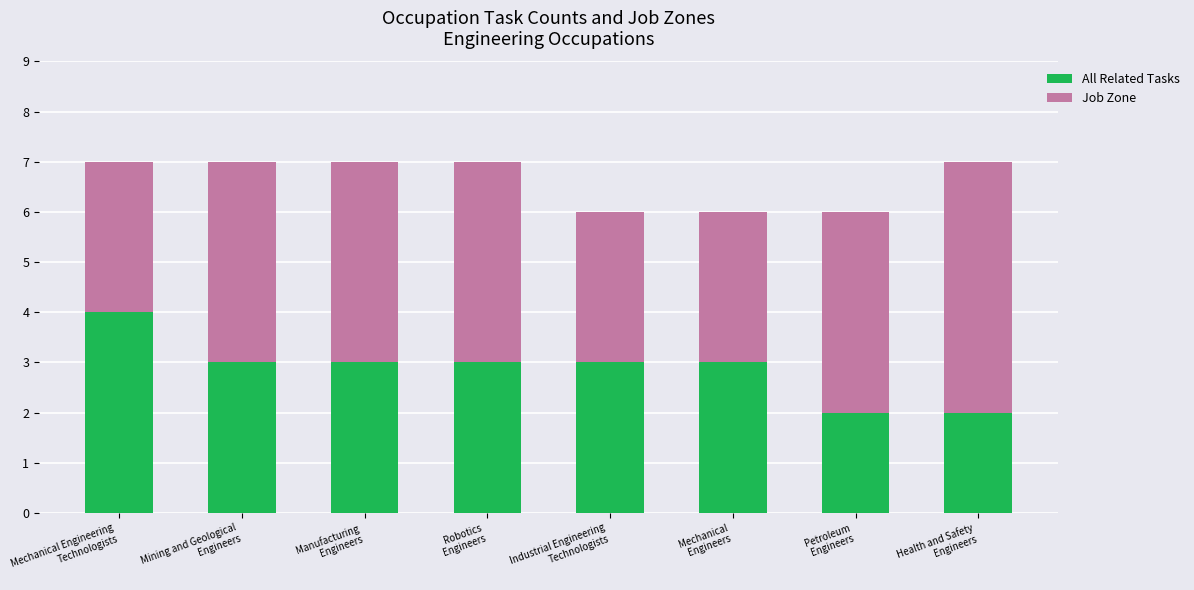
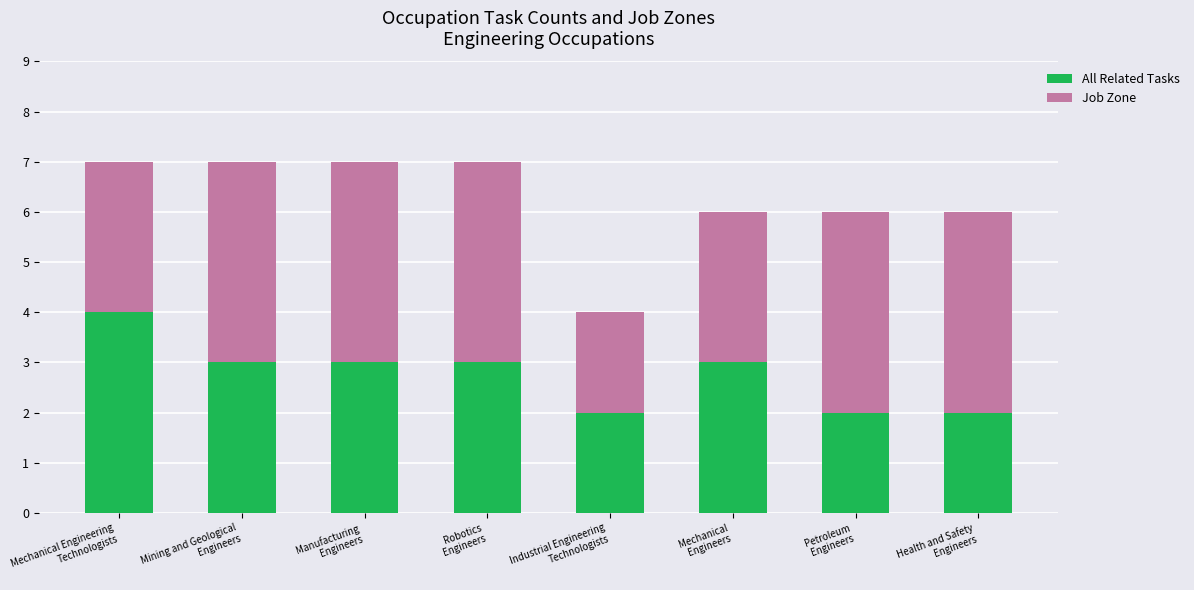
  {
    "All Related Tasks": {
      "Mechanical Engineering Technologists": 4,
      "Mining and Geological Engineers": 3,
      "Manufacturing Engineers": 3,
      "Robotics Engineers": 3,
-     "Industrial Engineering Technologists": 3,
+     "Industrial Engineering Technologists": 2,
      "Mechanical Engineers": 3,
      "Petroleum Engineers": 2,
      "Health and Safety Engineers": 2
    },
    "Job Zone": {
      "Mechanical Engineering Technologists": 3,
      "Mining and Geological Engineers": 4,
      "Manufacturing Engineers": 4,
      "Robotics Engineers": 4,
-     "Industrial Engineering Technologists": 3,
+     "Industrial Engineering Technologists": 2,
      "Mechanical Engineers": 3,
      "Petroleum Engineers": 4,
-     "Health and Safety Engineers": 5
+     "Health and Safety Engineers": 4
    }
  }
